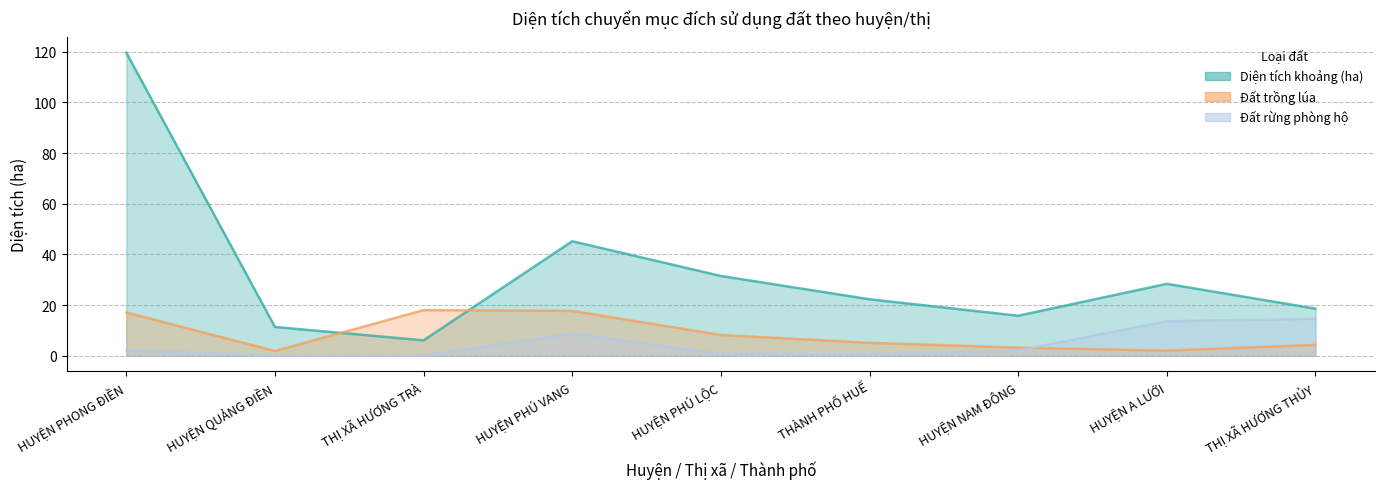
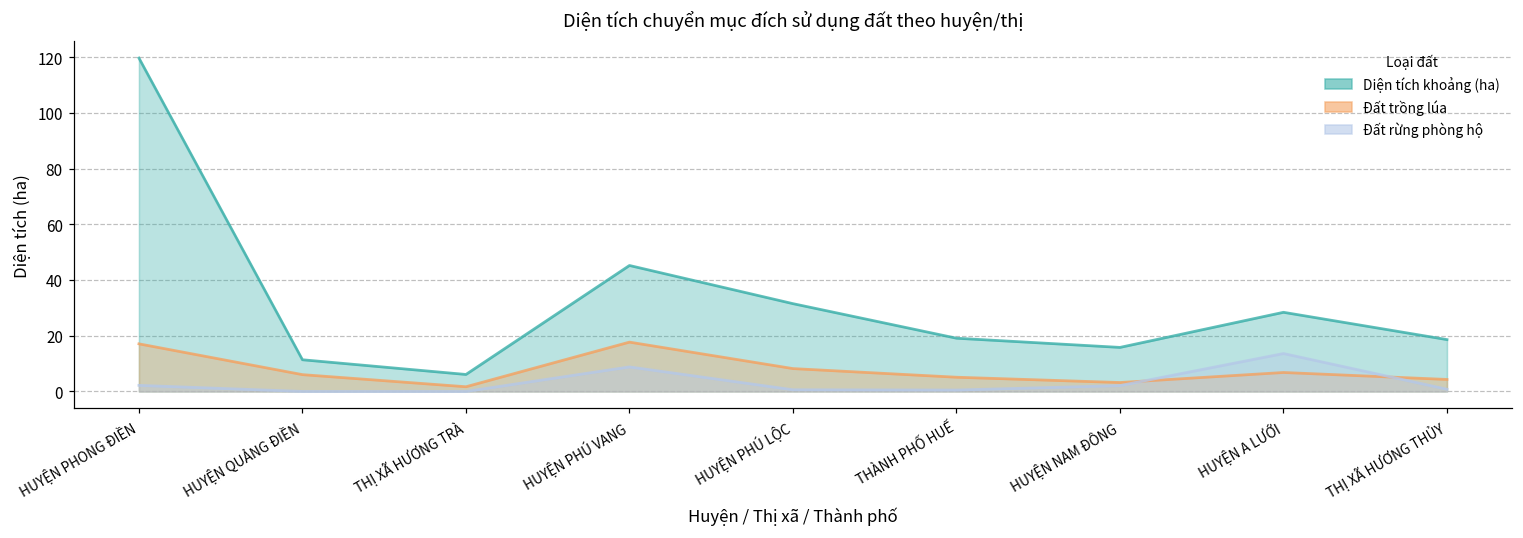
  {
    "Diện tích khoảng (ha)": {
      "HUYỆN PHONG ĐIỀN": 120,
      "HUYỆN QUẢNG ĐIỀN": 11,
      "THỊ XÃ HƯƠNG TRÀ": 6,
      "HUYỆN PHÚ VANG": 45,
      "HUYỆN PHÚ LỘC": 32,
-     "THÀNH PHỐ HUẾ": 22,
+     "THÀNH PHỐ HUẾ": 19,
      "HUYỆN NAM ĐÔNG": 16,
      "HUYỆN A LƯỚI": 28,
      "THỊ XÃ HƯƠNG THỦY": 19
    },
    "Đất trồng lúa": {
      "HUYỆN PHONG ĐIỀN": 17,
-     "HUYỆN QUẢNG ĐIỀN": 2,
-     "THỊ XÃ HƯƠNG TRÀ": 18,
+     "HUYỆN QUẢNG ĐIỀN": 6,
+     "THỊ XÃ HƯƠNG TRÀ": 2,
      "HUYỆN PHÚ VANG": 18,
      "HUYỆN PHÚ LỘC": 8,
      "THÀNH PHỐ HUẾ": 5,
      "HUYỆN NAM ĐÔNG": 3,
-     "HUYỆN A LƯỚI": 2,
+     "HUYỆN A LƯỚI": 7,
      "THỊ XÃ HƯƠNG THỦY": 4
    },
    "Đất rừng phòng hộ": {
      "HUYỆN PHONG ĐIỀN": 2,
      "HUYỆN QUẢNG ĐIỀN": 0,
      "THỊ XÃ HƯƠNG TRÀ": 0,
      "HUYỆN PHÚ VANG": 9,
      "HUYỆN PHÚ LỘC": 1,
      "THÀNH PHỐ HUẾ": 1,
      "HUYỆN NAM ĐÔNG": 2,
      "HUYỆN A LƯỚI": 14,
-     "THỊ XÃ HƯƠNG THỦY": 15
+     "THỊ XÃ HƯƠNG THỦY": 1
    }
  }
